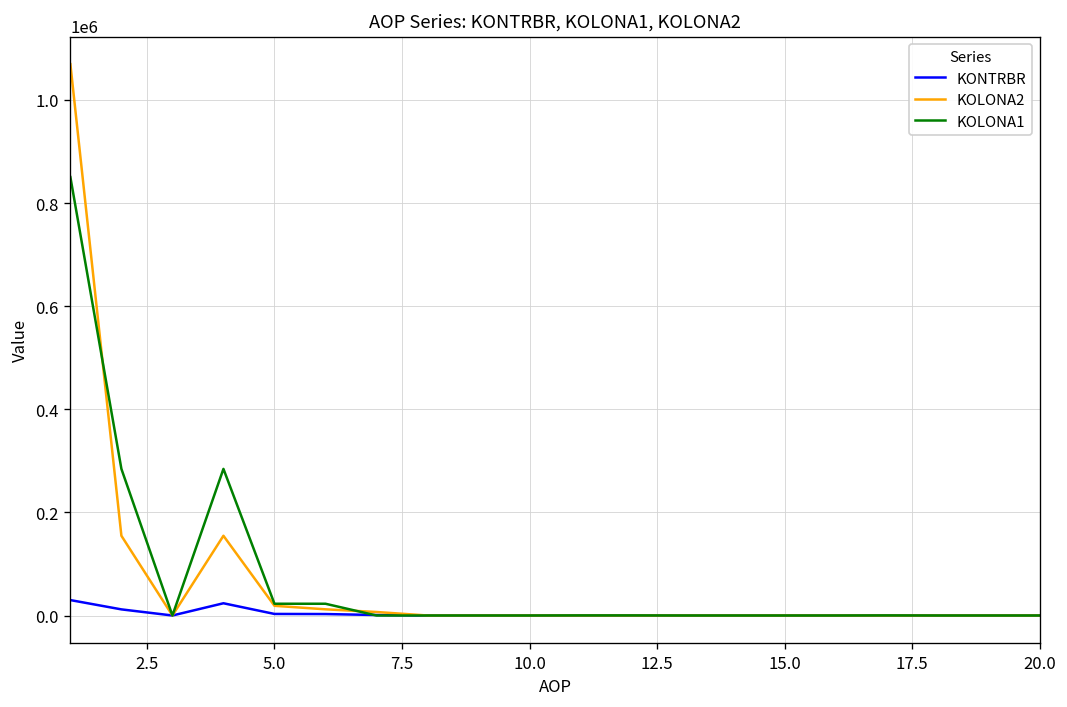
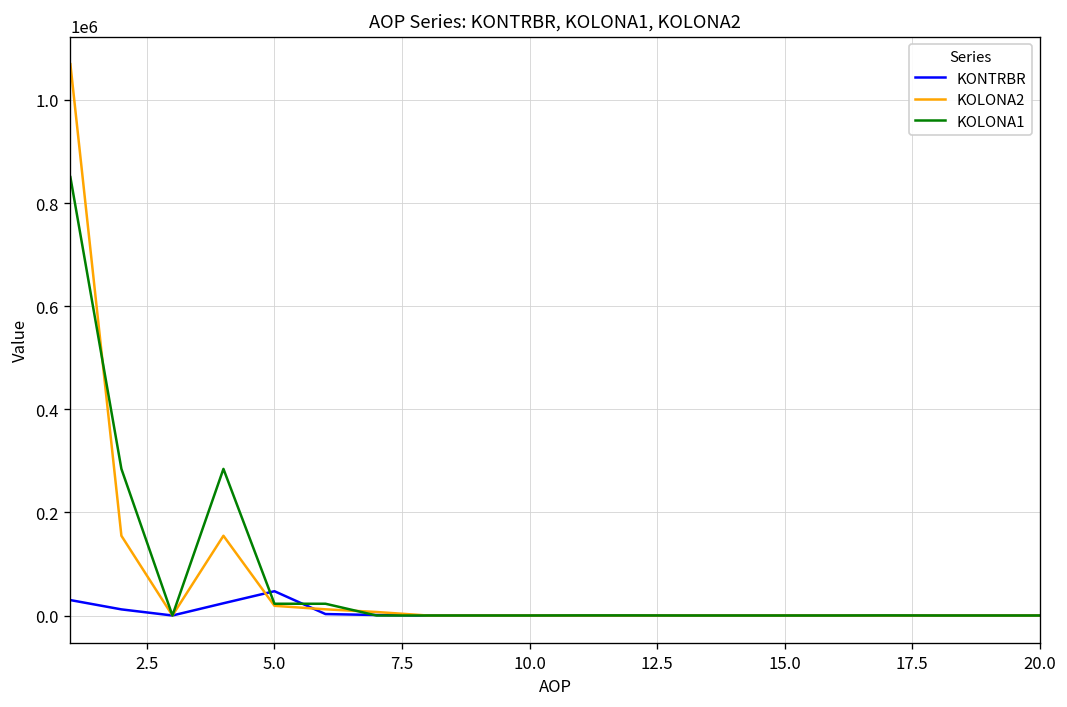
  {
    "KONTRBR": {
-     "5.0": 0
+     "5.0": 50000
    }
  }
